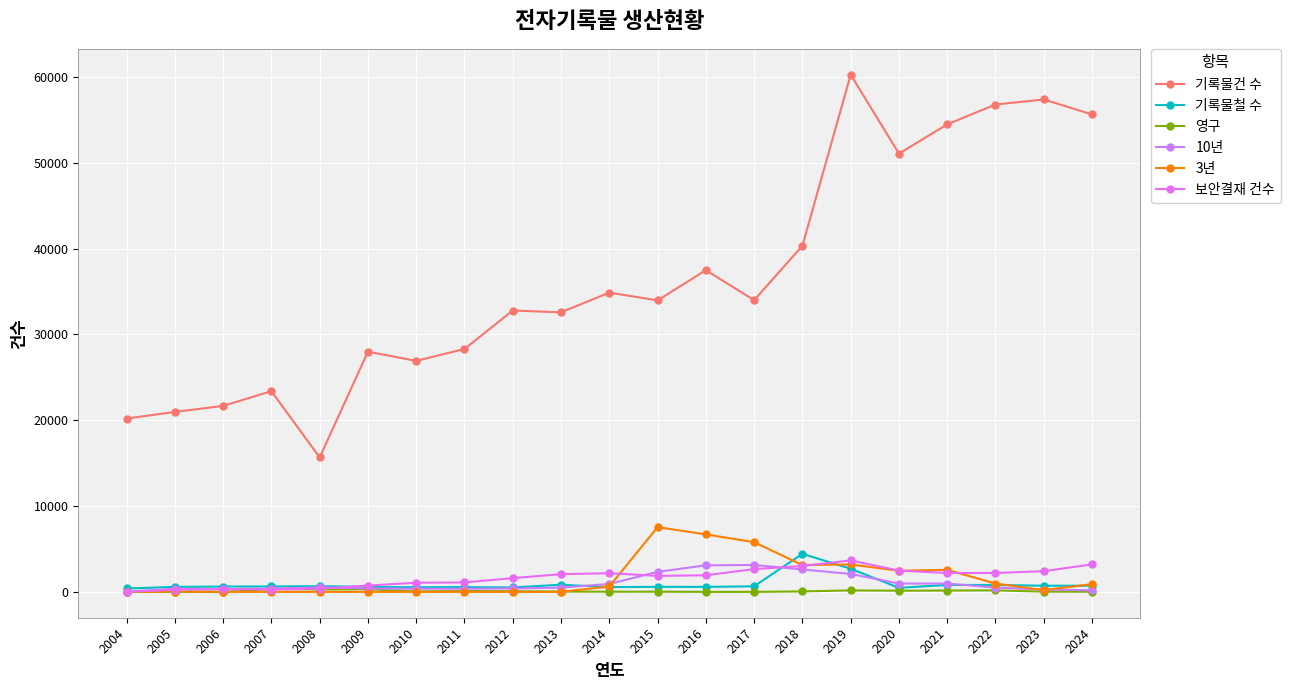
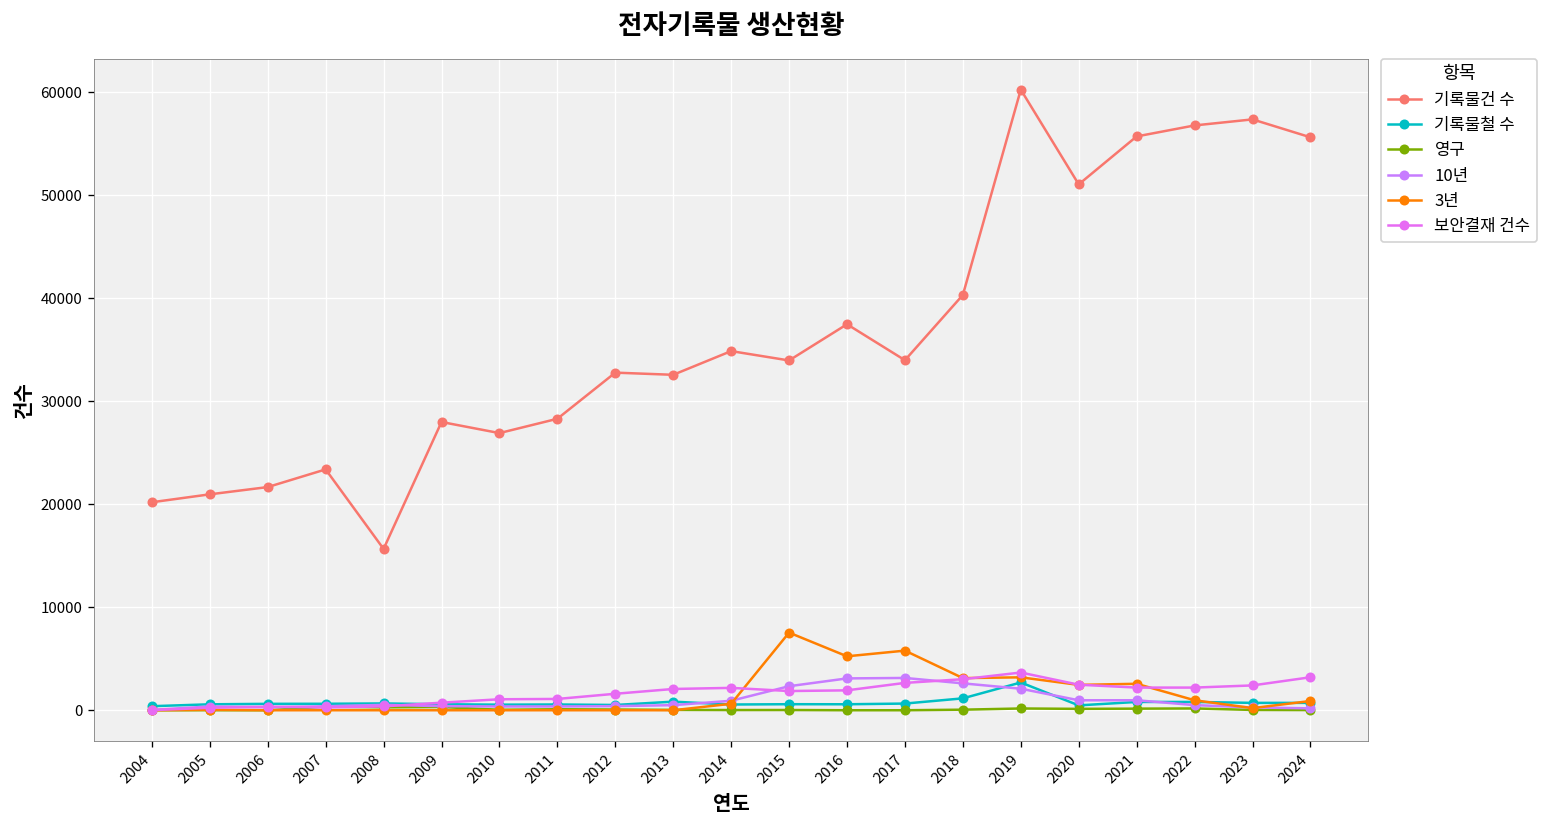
  {
    "기록물건 수": {
      "2004": 20000,
      "2005": 21000,
      "2006": 22000,
      "2007": 23000,
      "2008": 16000,
      "2009": 28000,
      "2010": 27000,
      "2011": 28000,
      "2012": 33000,
      "2013": 33000,
      "2014": 35000,
      "2015": 34000,
      "2016": 37000,
      "2017": 34000,
      "2018": 40000,
      "2019": 60000,
      "2020": 51000,
-     "2021": 54000,
+     "2021": 56000,
      "2022": 57000,
      "2023": 57000,
      "2024": 56000
    },
    "기록물철 수": {
      "2004": 0,
      "2013": 1000,
      "2015": 1000,
      "2016": 1000,
      "2017": 1000,
-     "2018": 4000,
+     "2018": 1000,
      "2019": 3000,
      "2020": 0,
      "2023": 1000
    },
    "영구": {
      "2014": 0,
      "2015": 0,
      "2016": 0,
      "2017": 0,
      "2018": 0,
      "2019": 0,
      "2020": 0,
      "2021": 0,
      "2022": 0
    },
    "3년": {
      "2009": 0,
      "2015": 8000,
-     "2016": 7000,
+     "2016": 5000,
      "2017": 6000,
      "2019": 3000,
      "2021": 3000
    }
  }
